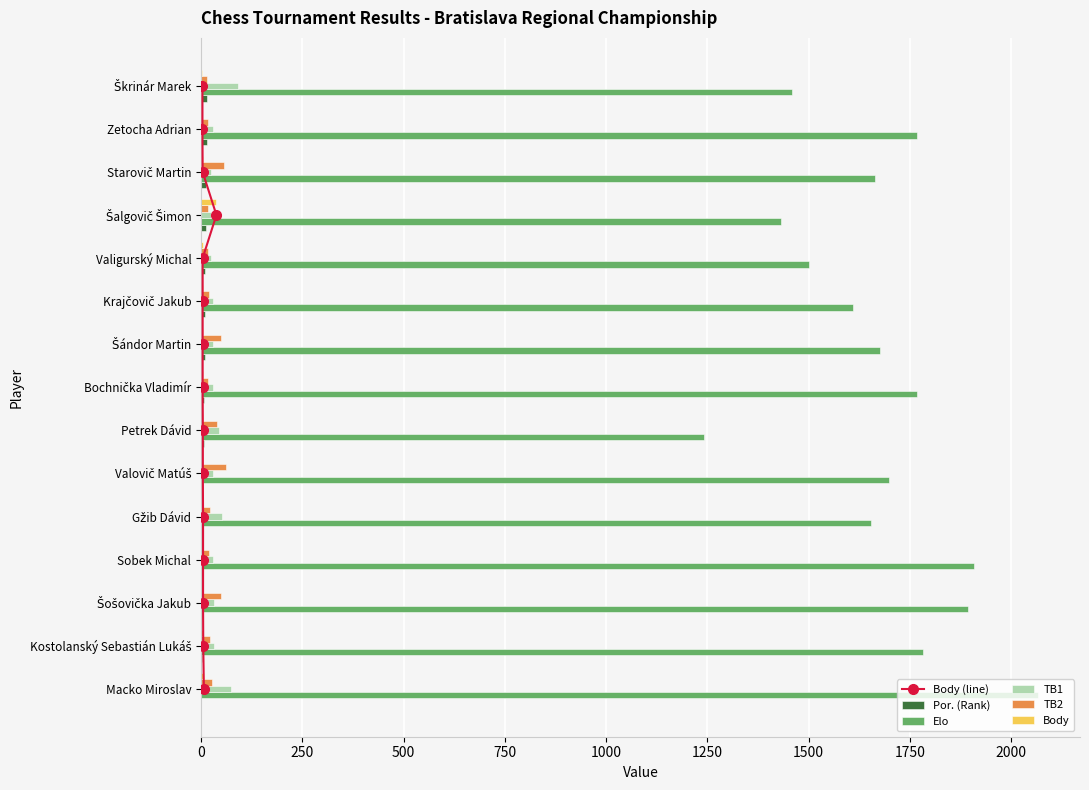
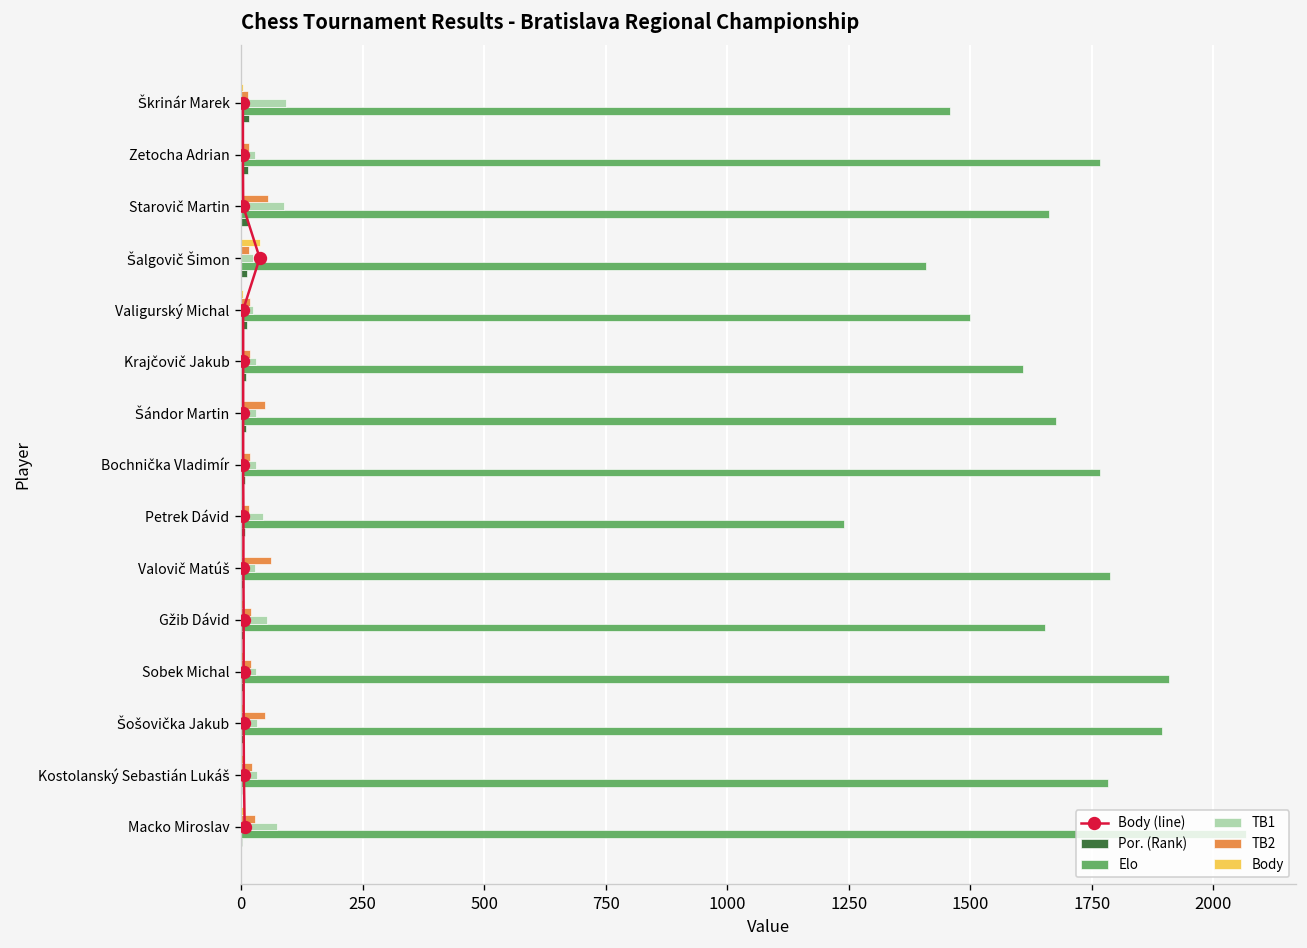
  {
    "Por. (Rank)": {
      "Škrinár Marek": 20,
      "Zetocha Adrian": 10,
      "Starovič Martin": 10,
      "Šalgovič Šimon": 10,
      "Valigurský Michal": 10,
      "Krajčovič Jakub": 10,
      "Šándor Martin": 10,
      "Bochnička Vladimír": 10,
      "Petrek Dávid": 10
    },
    "Elo": {
      "Škrinár Marek": 1460,
      "Zetocha Adrian": 1770,
      "Starovič Martin": 1660,
-     "Šalgovič Šimon": 1430,
+     "Šalgovič Šimon": 1410,
      "Valigurský Michal": 1500,
      "Krajčovič Jakub": 1610,
      "Šándor Martin": 1680,
      "Bochnička Vladimír": 1770,
      "Petrek Dávid": 1240,
-     "Valovič Matúš": 1700,
+     "Valovič Matúš": 1790,
      "Gžib Dávid": 1650,
      "Sobek Michal": 1910,
      "Šošovička Jakub": 1900,
      "Kostolanský Sebastián Lukáš": 1780
    },
    "TB1": {
      "Škrinár Marek": 90,
      "Zetocha Adrian": 30,
-     "Starovič Martin": 20,
+     "Starovič Martin": 90,
      "Šalgovič Šimon": 20,
      "Valigurský Michal": 30,
      "Krajčovič Jakub": 30,
      "Šándor Martin": 30,
      "Bochnička Vladimír": 30,
      "Petrek Dávid": 40,
      "Valovič Matúš": 30,
      "Gžib Dávid": 50,
      "Sobek Michal": 30,
      "Šošovička Jakub": 30,
      "Kostolanský Sebastián Lukáš": 30,
      "Macko Miroslav": 70
    },
    "TB2": {
      "Škrinár Marek": 10,
      "Zetocha Adrian": 20,
      "Starovič Martin": 60,
      "Šalgovič Šimon": 20,
      "Valigurský Michal": 20,
      "Krajčovič Jakub": 20,
      "Šándor Martin": 50,
      "Bochnička Vladimír": 20,
-     "Petrek Dávid": 40,
+     "Petrek Dávid": 20,
      "Valovič Matúš": 60,
      "Gžib Dávid": 20,
      "Sobek Michal": 20,
      "Šošovička Jakub": 50,
      "Kostolanský Sebastián Lukáš": 20,
      "Macko Miroslav": 30
    },
    "Body": {
      "Šalgovič Šimon": 40,
      "Macko Miroslav": 10
    }
  }
